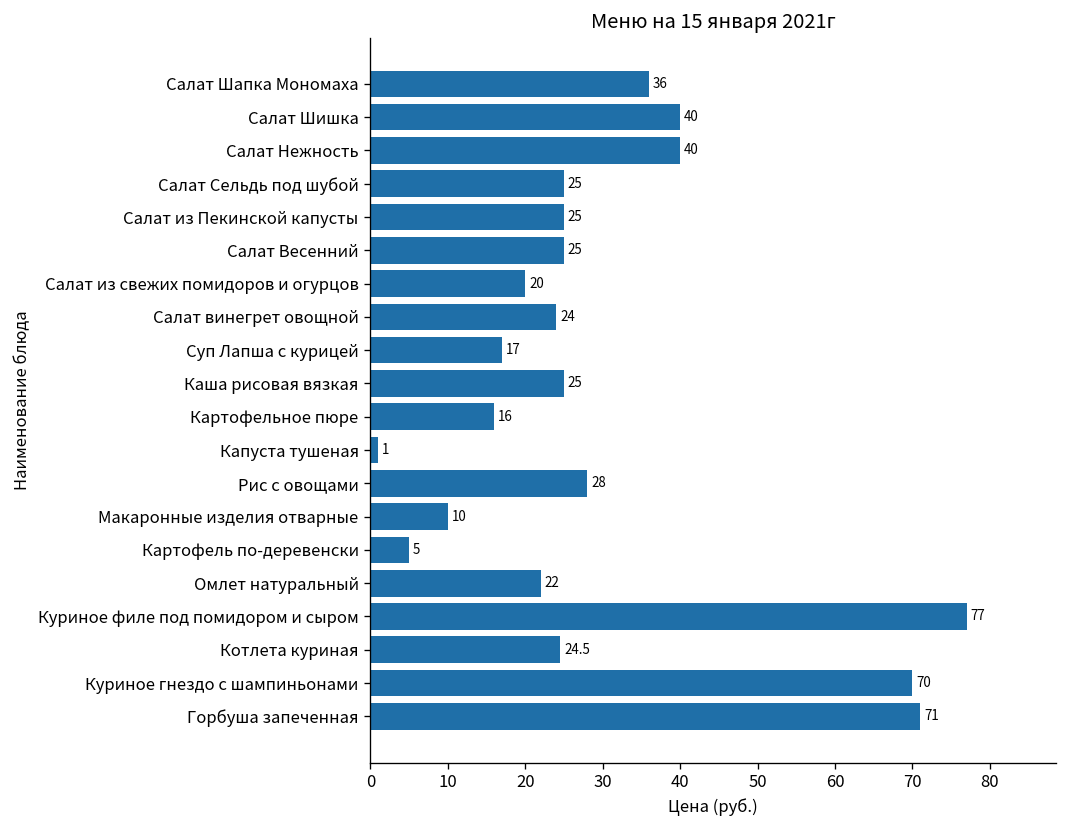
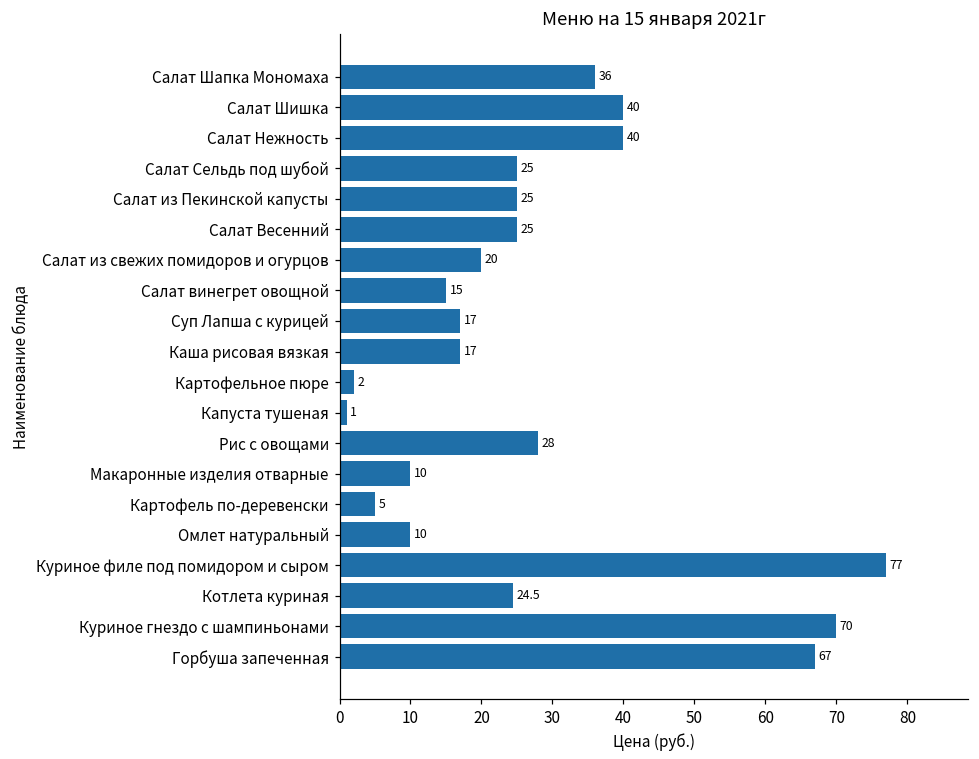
  {
    "Салат Шапка Мономаха": 36,
    "Салат Шишка": 40,
    "Салат Нежность": 40,
    "Салат Сельдь под шубой": 25,
    "Салат из Пекинской капусты": 25,
    "Салат Весенний": 25,
    "Салат из свежих помидоров и огурцов": 20,
-   "Салат винегрет овощной": 24,
+   "Салат винегрет овощной": 15,
    "Суп Лапша с курицей": 17,
-   "Каша рисовая вязкая": 25,
-   "Картофельное пюре": 16,
+   "Каша рисовая вязкая": 17,
+   "Картофельное пюре": 2,
    "Капуста тушеная": 1,
    "Рис с овощами": 28,
    "Макаронные изделия отварные": 10,
    "Картофель по-деревенски": 5,
-   "Омлет натуральный": 22,
+   "Омлет натуральный": 10,
    "Куриное филе под помидором и сыром": 77,
    "Котлета куриная": 24.5,
    "Куриное гнездо с шампиньонами": 70,
-   "Горбуша запеченная": 71
+   "Горбуша запеченная": 67
  }
